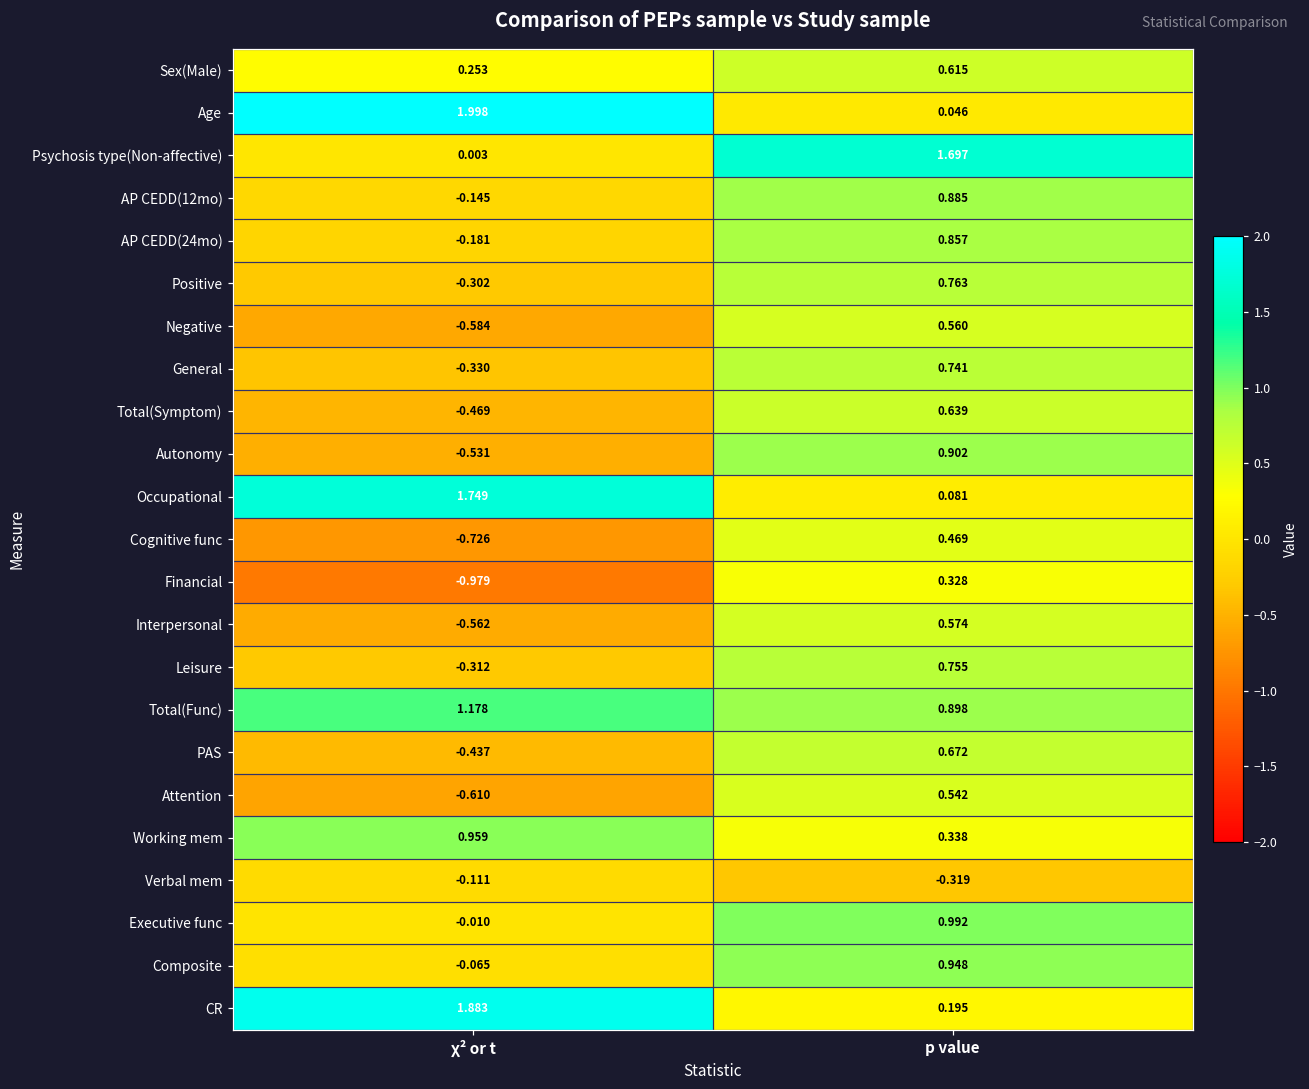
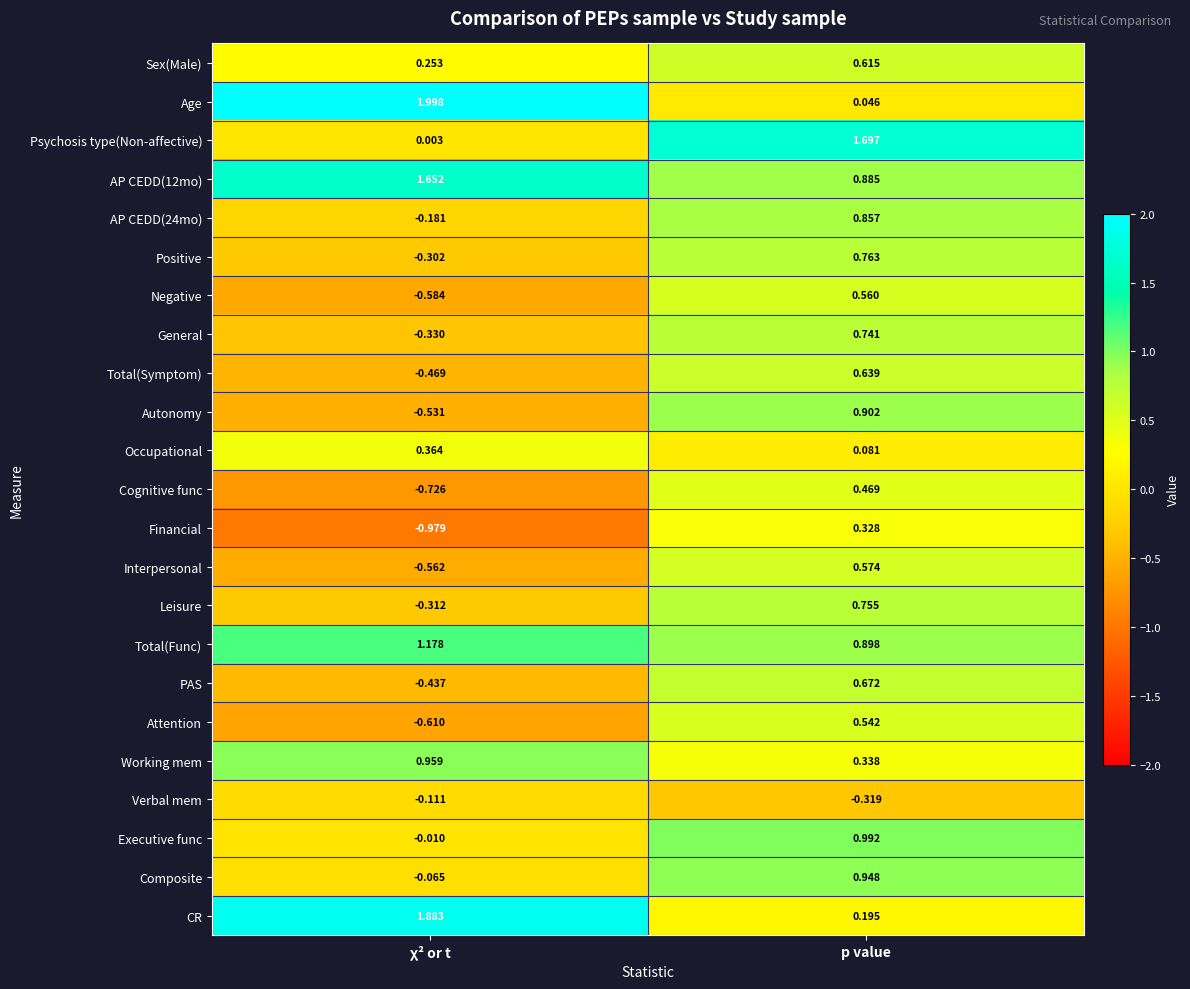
  {
    "Sex(Male)": {
      "χ² or t": 0.253,
      "p value": 0.615
    },
    "Age": {
      "χ² or t": 1.998,
      "p value": 0.046
    },
    "Psychosis type(Non-affective)": {
      "χ² or t": 0.003,
      "p value": 1.697
    },
    "AP CEDD(12mo)": {
-     "χ² or t": -0.145,
+     "χ² or t": 1.652,
      "p value": 0.885
    },
    "AP CEDD(24mo)": {
      "χ² or t": -0.181,
      "p value": 0.857
    },
    "Positive": {
      "χ² or t": -0.302,
      "p value": 0.763
    },
    "Negative": {
      "χ² or t": -0.584,
      "p value": 0.560
    },
    "General": {
      "χ² or t": -0.330,
      "p value": 0.741
    },
    "Total(Symptom)": {
      "χ² or t": -0.469,
      "p value": 0.639
    },
    "Autonomy": {
      "χ² or t": -0.531,
      "p value": 0.902
    },
    "Occupational": {
-     "χ² or t": 1.749,
+     "χ² or t": 0.364,
      "p value": 0.081
    },
    "Cognitive func": {
      "χ² or t": -0.726,
      "p value": 0.469
    },
    "Financial": {
      "χ² or t": -0.979,
      "p value": 0.328
    },
    "Interpersonal": {
      "χ² or t": -0.562,
      "p value": 0.574
    },
    "Leisure": {
      "χ² or t": -0.312,
      "p value": 0.755
    },
    "Total(Func)": {
      "χ² or t": 1.178,
      "p value": 0.898
    },
    "PAS": {
      "χ² or t": -0.437,
      "p value": 0.672
    },
    "Attention": {
      "χ² or t": -0.610,
      "p value": 0.542
    },
    "Working mem": {
      "χ² or t": 0.959,
      "p value": 0.338
    },
    "Verbal mem": {
      "χ² or t": -0.111,
      "p value": -0.319
    },
    "Executive func": {
      "χ² or t": -0.010,
      "p value": 0.992
    },
    "Composite": {
      "χ² or t": -0.065,
      "p value": 0.948
    },
    "CR": {
      "χ² or t": 1.883,
      "p value": 0.195
    }
  }
